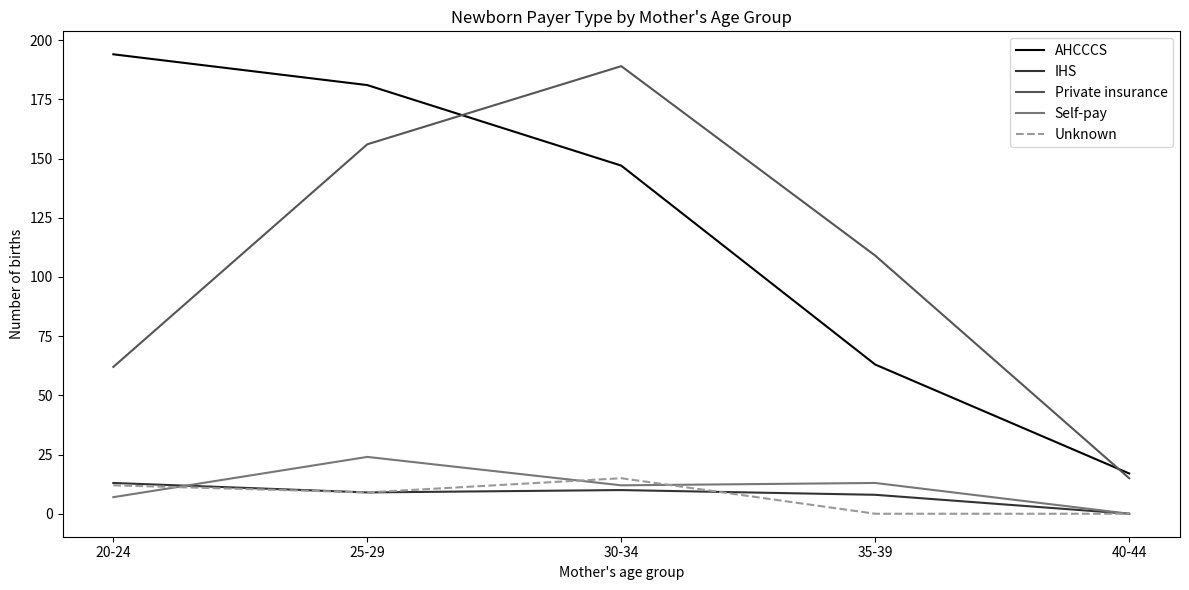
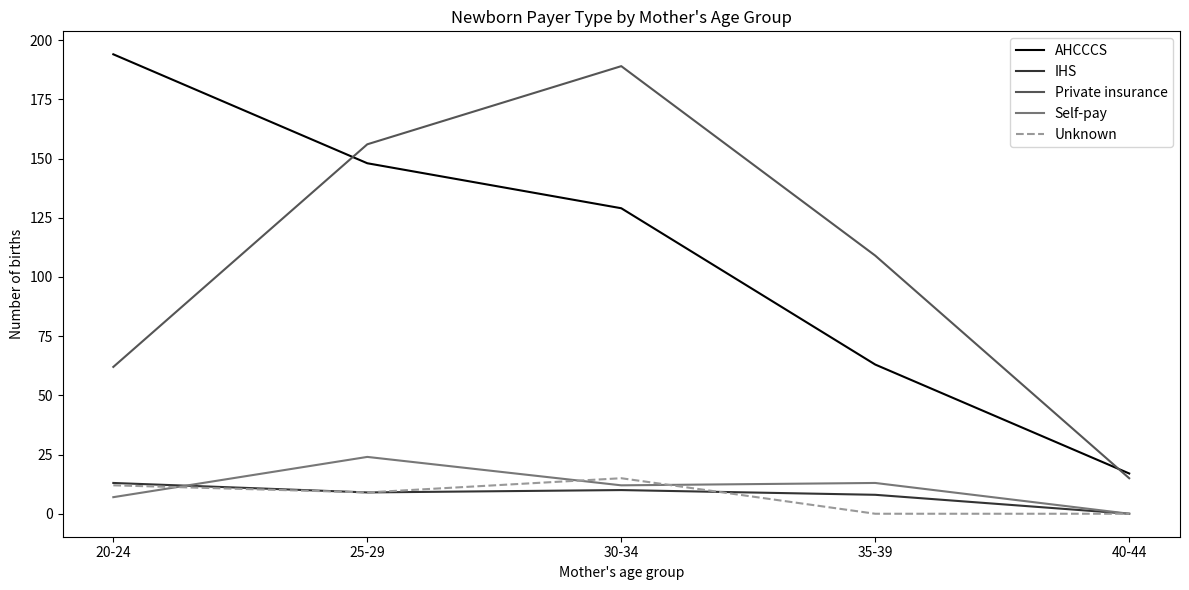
  {
    "AHCCCS": {
      "20-24": 194,
-     "25-29": 181,
-     "30-34": 147,
+     "25-29": 148,
+     "30-34": 129,
      "35-39": 63,
      "40-44": 17
    }
  }
